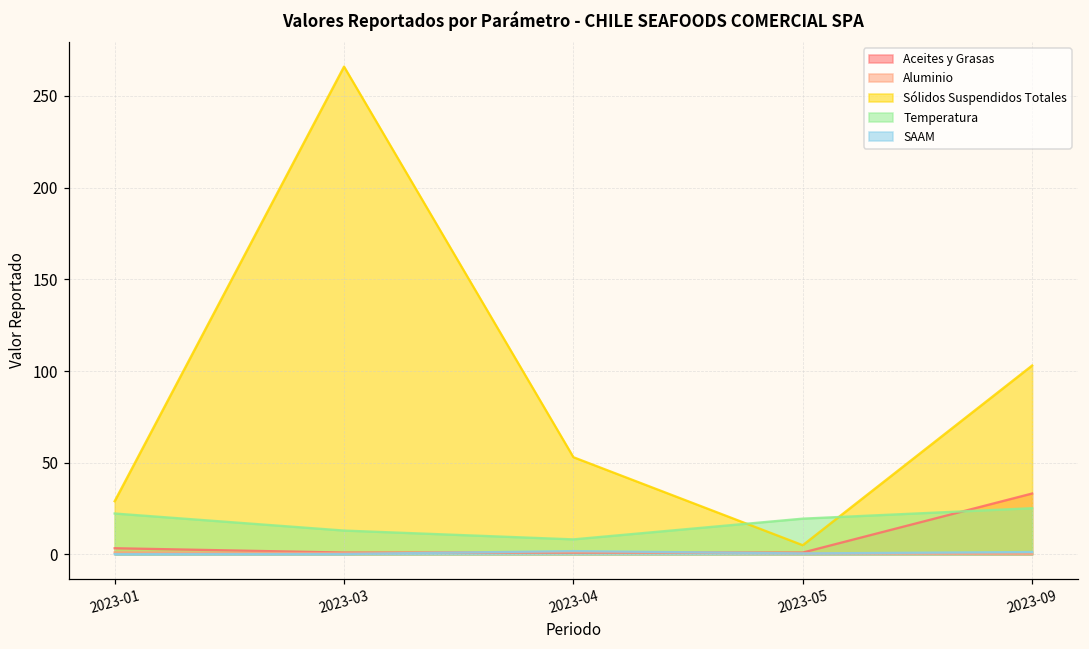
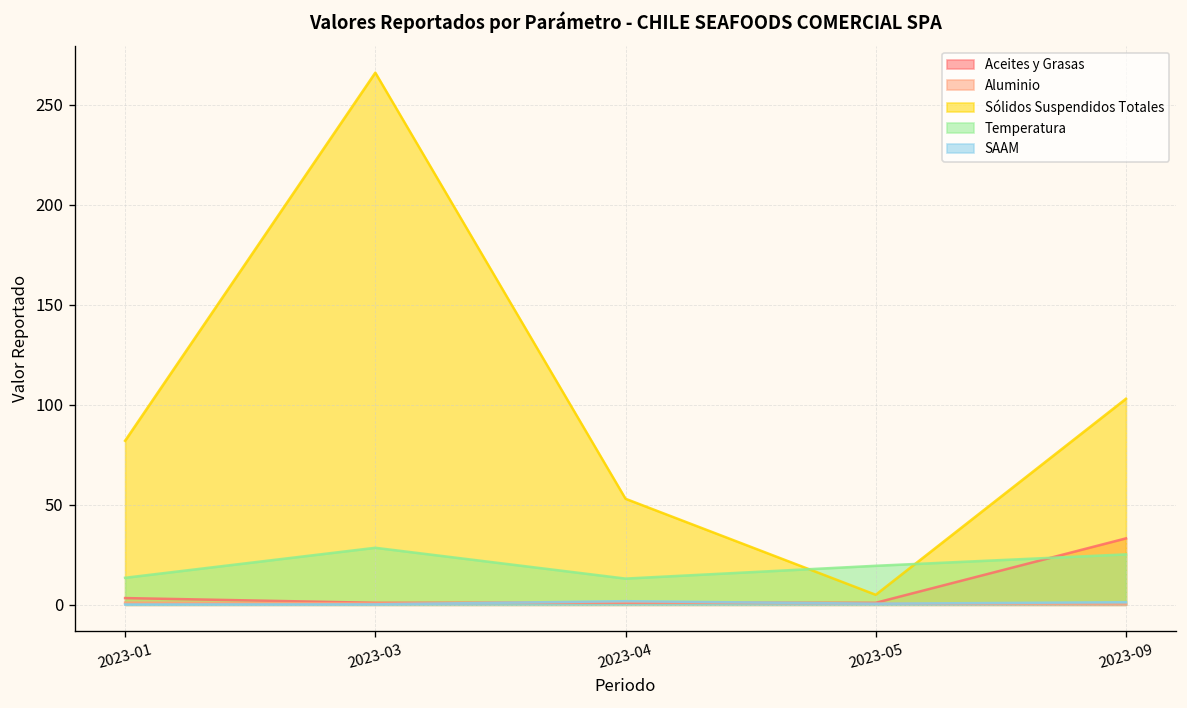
  {
    "Sólidos Suspendidos Totales": {
-     "2023-01": 29,
+     "2023-01": 82,
      "2023-03": 266,
      "2023-04": 53,
      "2023-05": 5,
      "2023-09": 103
    },
    "Temperatura": {
-     "2023-01": 22,
-     "2023-03": 13,
-     "2023-04": 8,
+     "2023-01": 14,
+     "2023-03": 29,
+     "2023-04": 13,
      "2023-05": 20,
      "2023-09": 25
    }
  }
